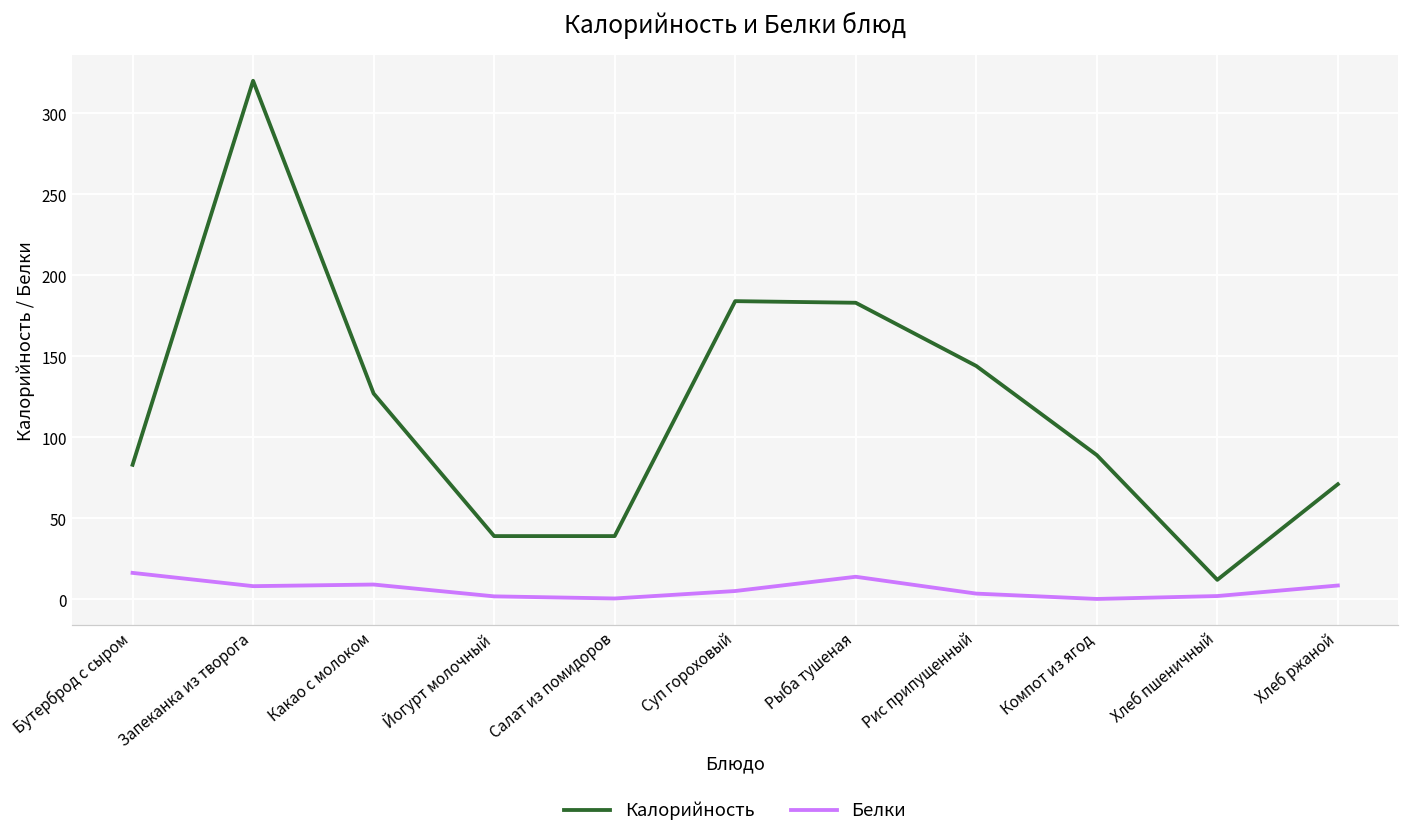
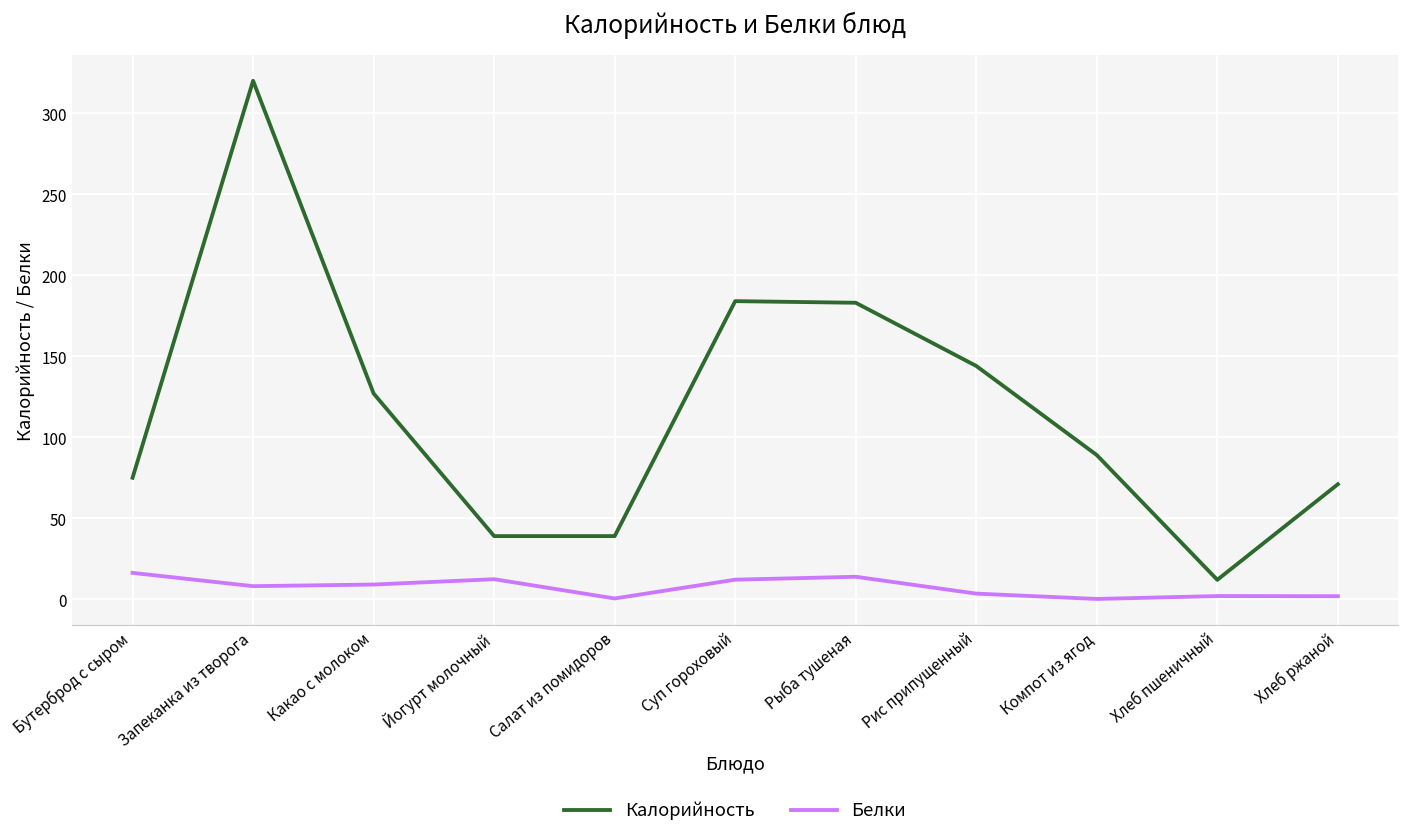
  {
    "Калорийность": {
-     "Бутерброд с сыром": 83,
+     "Бутерброд с сыром": 75,
      "Запеканка из творога": 320,
      "Какао с молоком": 127,
      "Йогурт молочный": 39,
      "Салат из помидоров": 39,
      "Суп гороховый": 184,
      "Рыба тушеная": 183,
      "Рис припущенный": 144,
      "Компот из ягод": 89,
      "Хлеб пшеничный": 12,
      "Хлеб ржаной": 71
    },
    "Белки": {
      "Бутерброд с сыром": 16,
      "Запеканка из творога": 8,
      "Какао с молоком": 9,
-     "Йогурт молочный": 2,
+     "Йогурт молочный": 12,
      "Салат из помидоров": 1,
-     "Суп гороховый": 5,
+     "Суп гороховый": 12,
      "Рыба тушеная": 14,
      "Рис припущенный": 4,
      "Компот из ягод": 0,
      "Хлеб пшеничный": 2,
-     "Хлеб ржаной": 9
+     "Хлеб ржаной": 2
    }
  }
